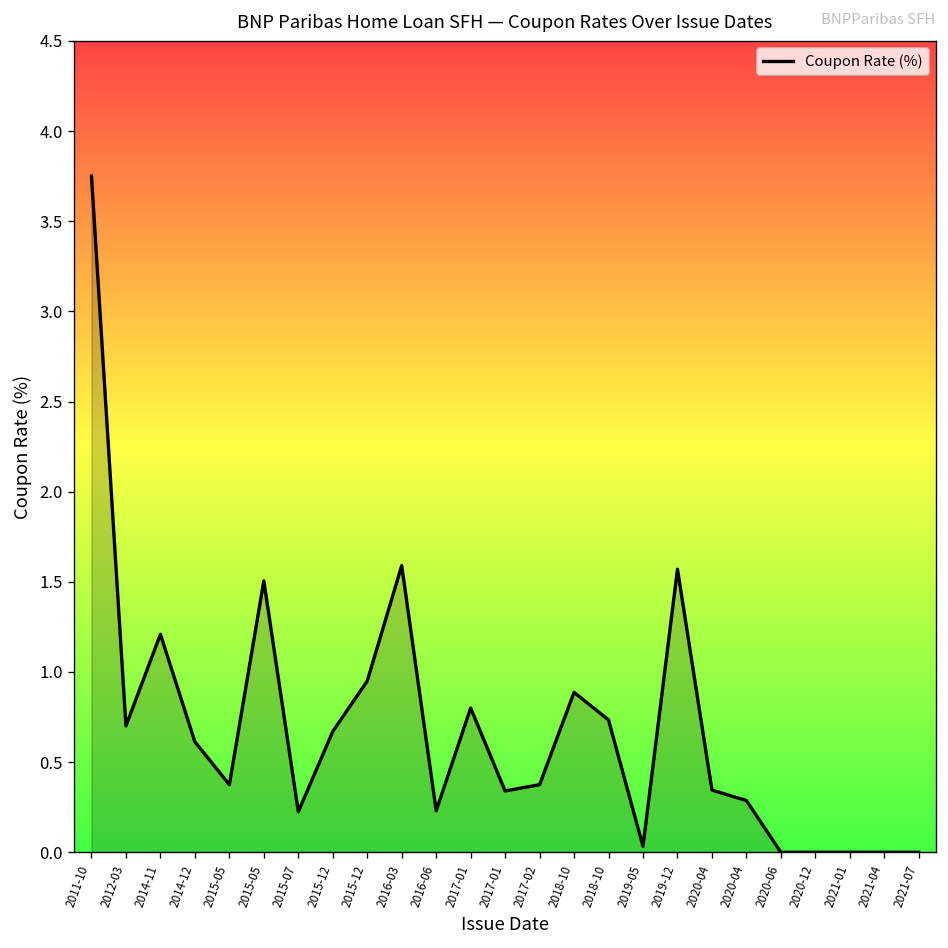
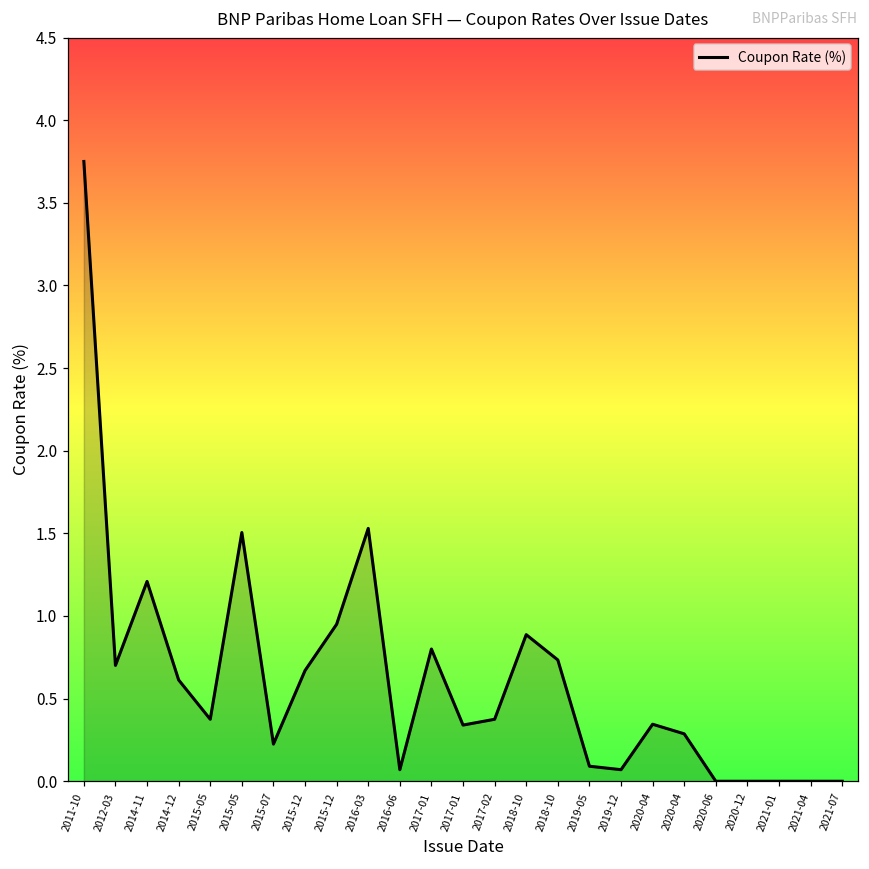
  {
    "2011-10": 3.75,
    "2012-03": 0.70,
    "2014-11": 1.21,
    "2014-12": 0.61,
    "2015-07": 0.23,
-   "2016-03": 1.59,
-   "2016-06": 0.23,
+   "2016-03": 1.53,
+   "2016-06": 0.07,
    "2017-02": 0.38,
-   "2019-05": 0.03,
-   "2019-12": 1.57,
+   "2019-05": 0.09,
+   "2019-12": 0.07,
    "2020-06": 0.00,
    "2020-12": 0.00,
    "2021-01": 0.00,
    "2021-04": 0.00,
    "2021-07": 0.00
  }
